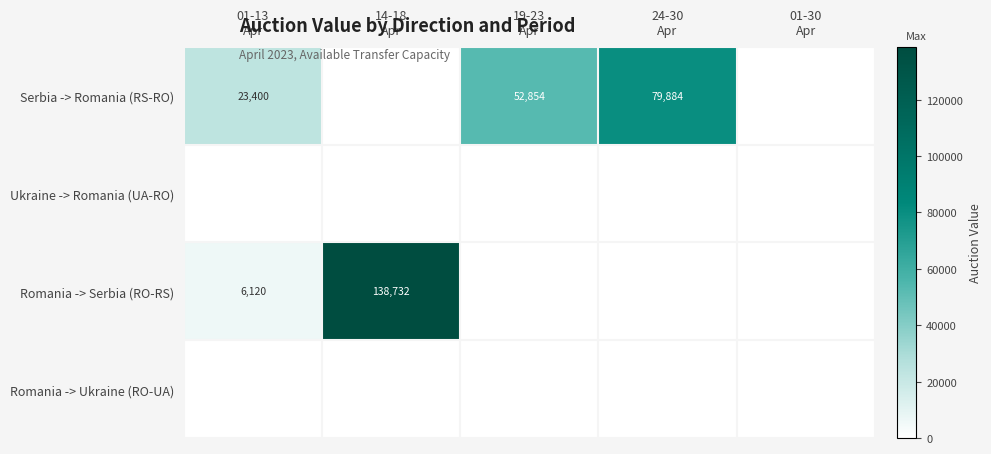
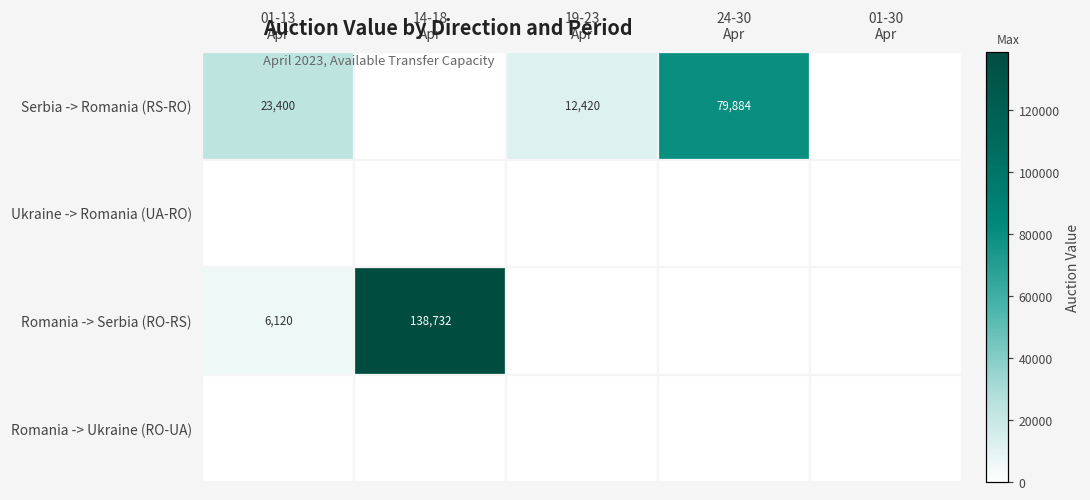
  {
    "Serbia -> Romania (RS-RO)": {
      "01-13 Apr": "23,400",
-     "19-23 Apr": "52,854",
+     "19-23 Apr": "12,420",
      "24-30 Apr": "79,884"
    },
    "Romania -> Serbia (RO-RS)": {
      "01-13 Apr": "6,120",
      "14-18 Apr": "138,732"
    }
  }
